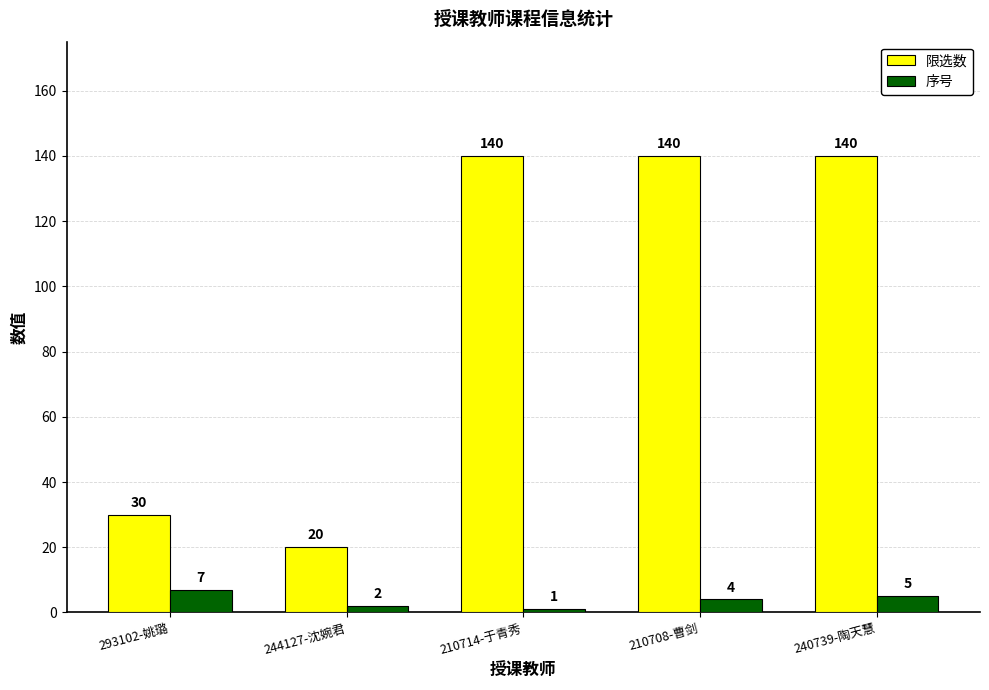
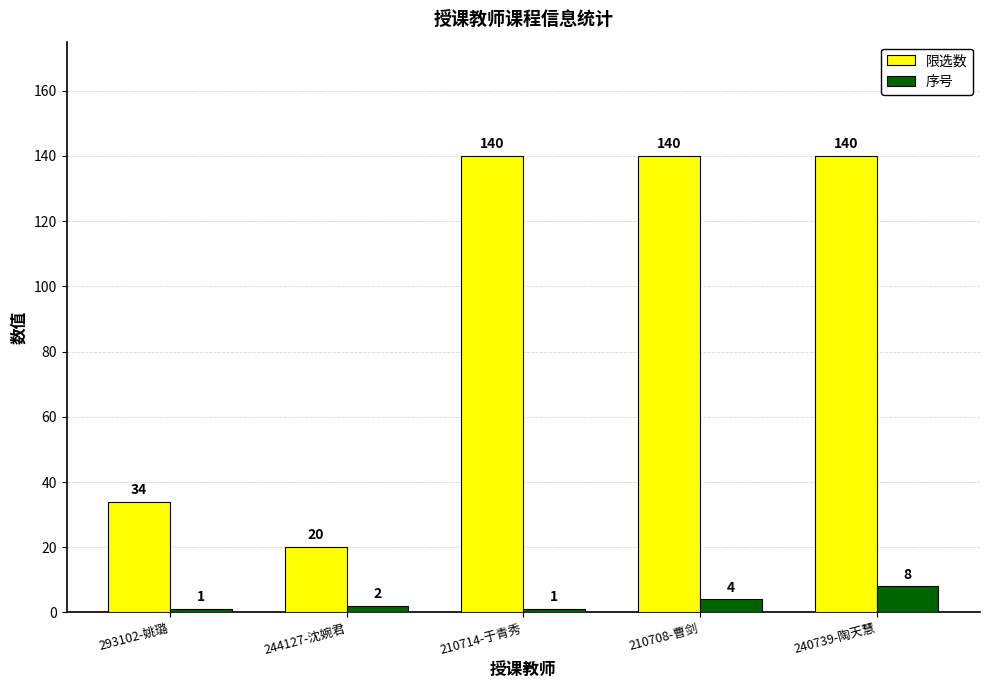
  {
    "限选数": {
-     "293102-姚璐": 30,
+     "293102-姚璐": 34,
      "244127-沈婉君": 20,
      "210714-于青秀": 140,
      "210708-曹剑": 140,
      "240739-陶天慧": 140
    },
    "序号": {
-     "293102-姚璐": 7,
+     "293102-姚璐": 1,
      "244127-沈婉君": 2,
      "210714-于青秀": 1,
      "210708-曹剑": 4,
-     "240739-陶天慧": 5
+     "240739-陶天慧": 8
    }
  }
